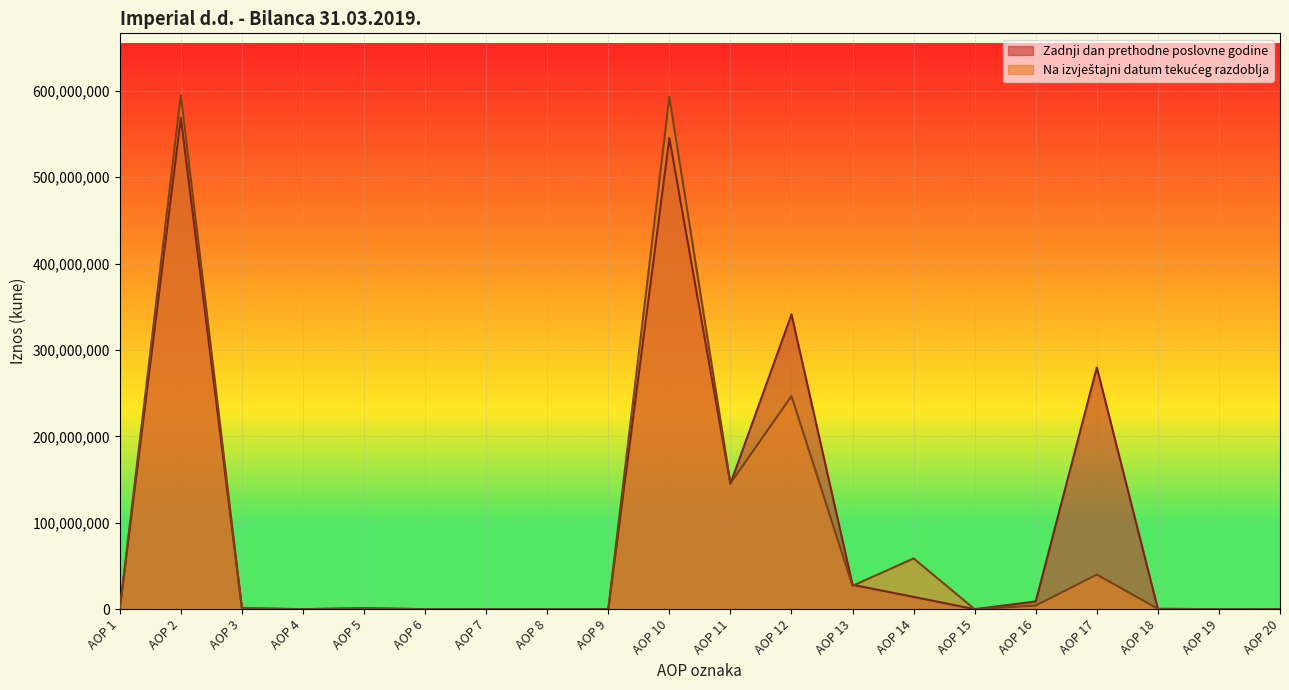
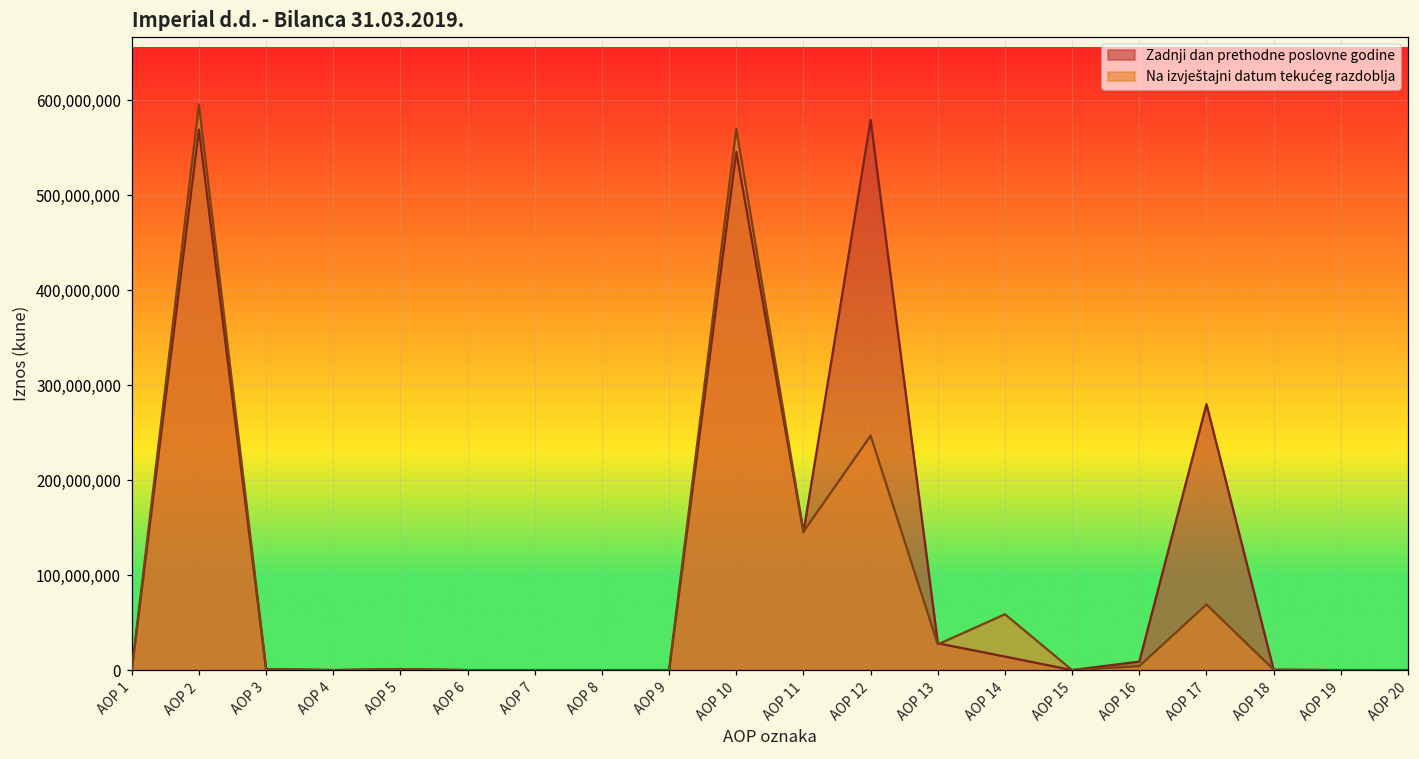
  {
    "Zadnji dan prethodne poslovne godine": {
      "AOP 2": "570,000,000",
      "AOP 10": "550,000,000",
-     "AOP 12": "340,000,000",
+     "AOP 12": "580,000,000",
      "AOP 14": "10,000,000",
      "AOP 16": "10,000,000",
      "AOP 17": "280,000,000"
    },
    "Na izvještajni datum tekućeg razdoblja": {
      "AOP 2": "600,000,000",
-     "AOP 10": "590,000,000",
+     "AOP 10": "570,000,000",
      "AOP 12": "250,000,000",
      "AOP 14": "60,000,000",
      "AOP 16": "0",
-     "AOP 17": "40,000,000"
+     "AOP 17": "70,000,000"
    }
  }
